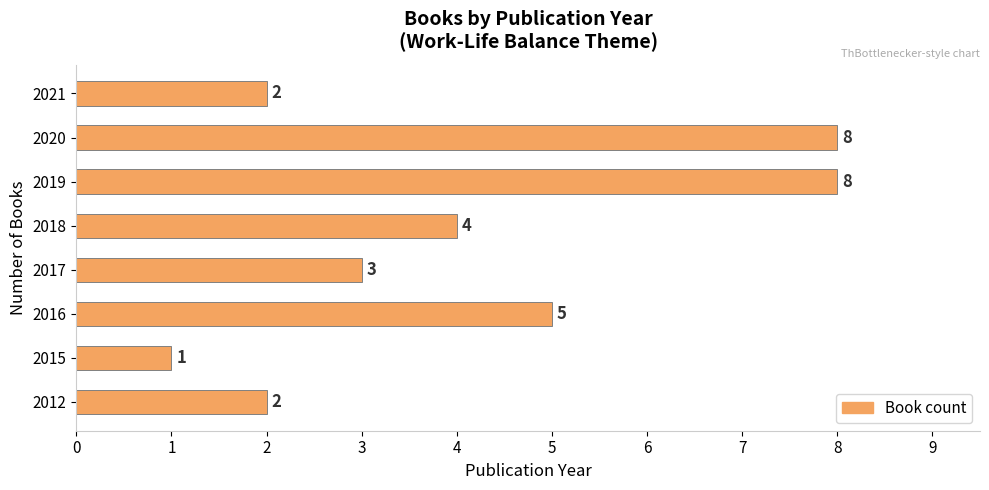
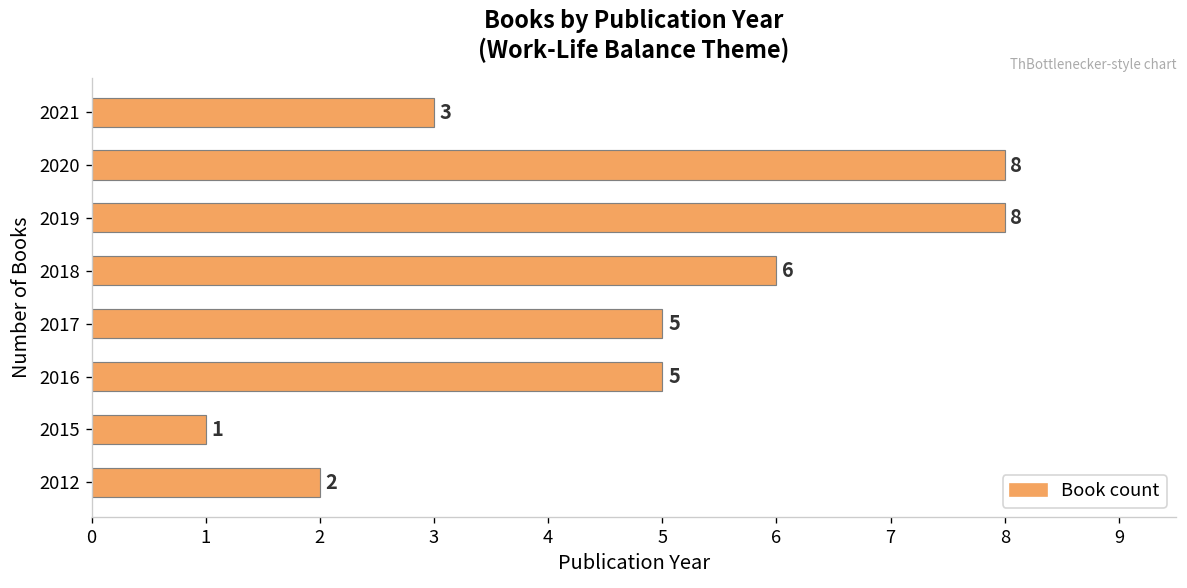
  {
-   "2021": 2,
+   "2021": 3,
    "2020": 8,
    "2019": 8,
-   "2018": 4,
-   "2017": 3,
+   "2018": 6,
+   "2017": 5,
    "2016": 5,
    "2015": 1,
    "2012": 2
  }
